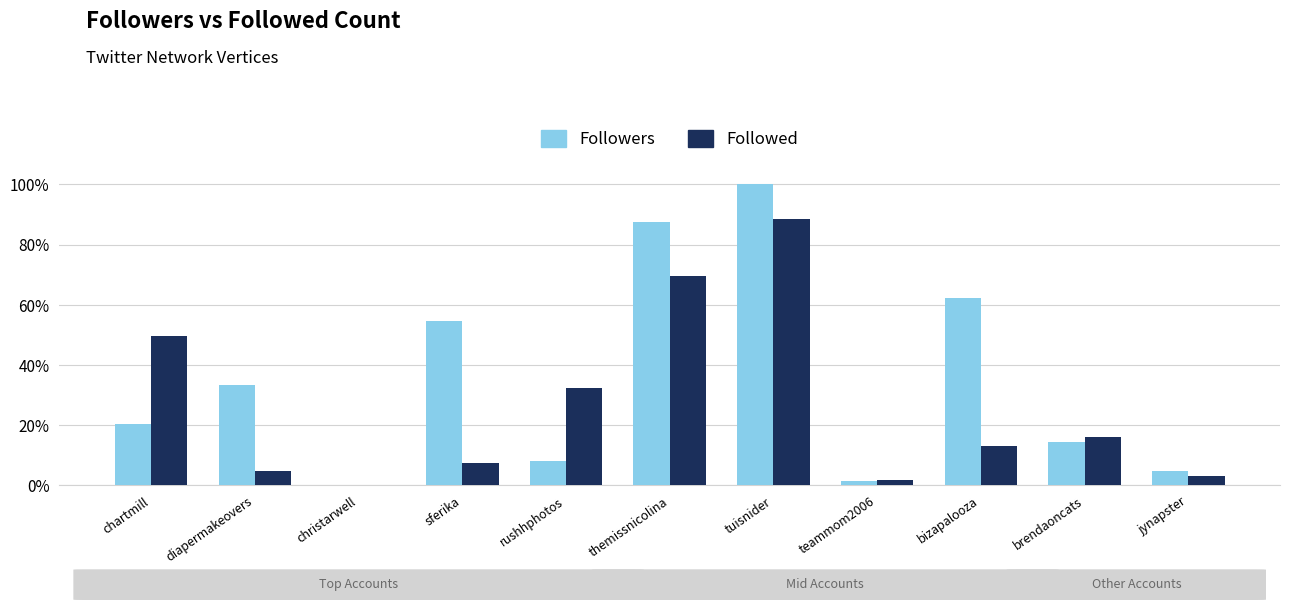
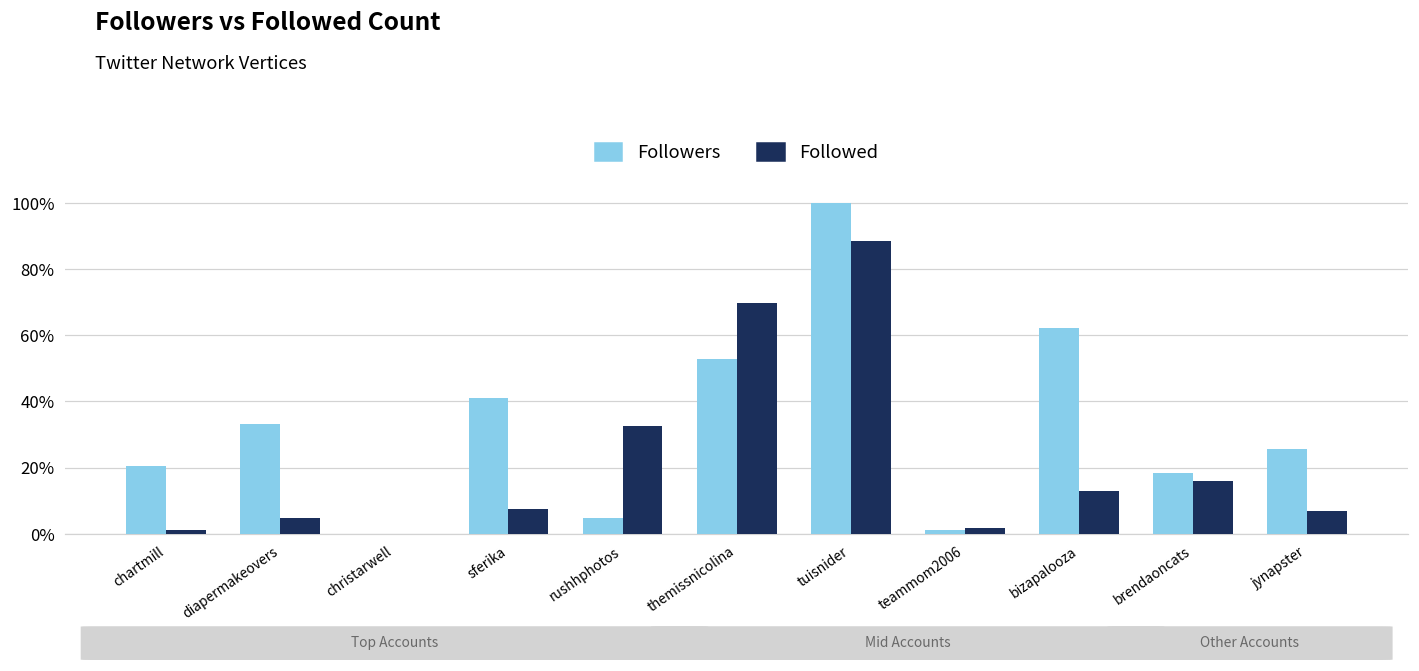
  {
    "Followers": {
      "chartmill": "20%",
      "diapermakeovers": "33%",
-     "sferika": "55%",
-     "rushhphotos": "8%",
-     "themissnicolina": "88%",
+     "sferika": "41%",
+     "rushhphotos": "5%",
+     "themissnicolina": "53%",
      "tuisnider": "100%",
      "teammom2006": "1%",
      "bizapalooza": "62%",
-     "brendaoncats": "15%",
-     "jynapster": "5%"
+     "brendaoncats": "18%",
+     "jynapster": "26%"
    },
    "Followed": {
-     "chartmill": "50%",
+     "chartmill": "1%",
      "diapermakeovers": "5%",
      "sferika": "7%",
      "rushhphotos": "32%",
      "themissnicolina": "70%",
      "tuisnider": "88%",
      "teammom2006": "2%",
      "bizapalooza": "13%",
      "brendaoncats": "16%",
-     "jynapster": "3%"
+     "jynapster": "7%"
    }
  }
